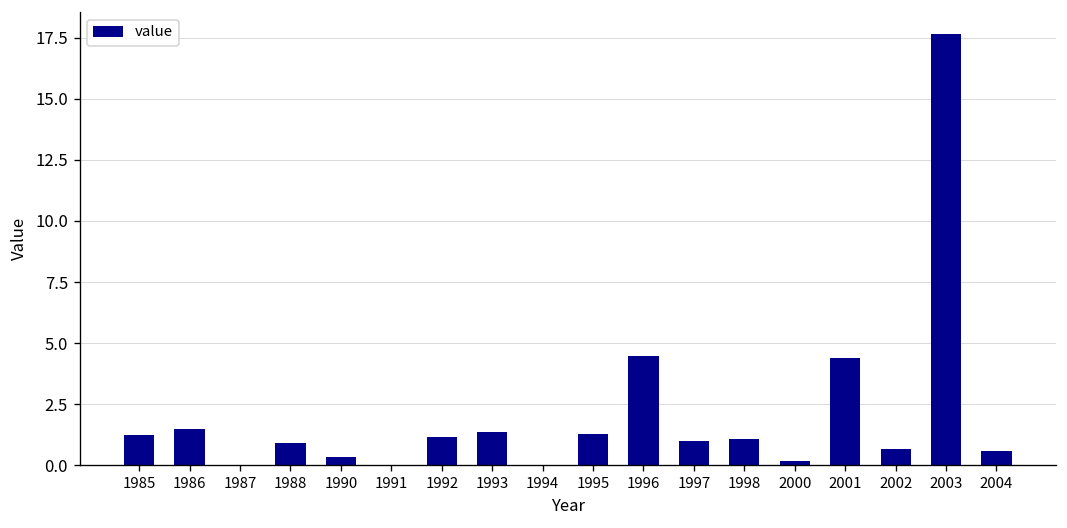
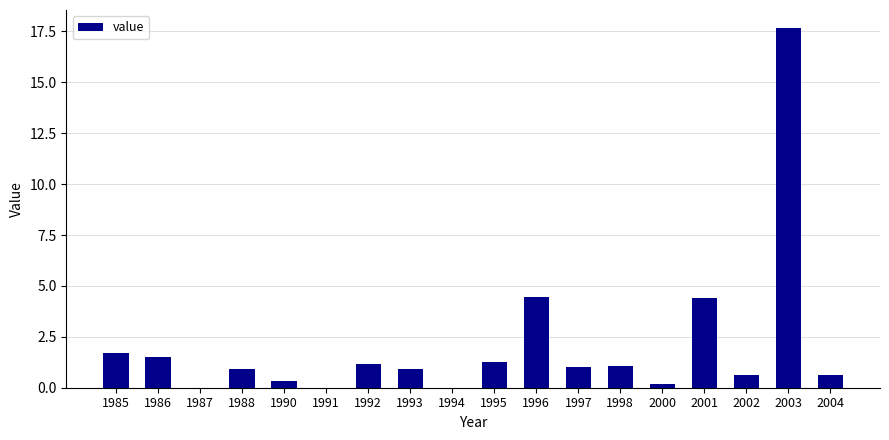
  {
-   "1985": 1.2,
+   "1985": 1.7,
    "1986": 1.5,
    "1987": 0.0,
    "1988": 0.9,
    "1990": 0.3,
    "1991": 0.0,
    "1992": 1.2,
-   "1993": 1.4,
+   "1993": 0.9,
    "1995": 1.3,
    "1996": 4.5,
    "1997": 1.0,
    "1998": 1.1,
    "2000": 0.2,
    "2001": 4.4,
    "2002": 0.6,
    "2003": 17.7,
    "2004": 0.6
  }
